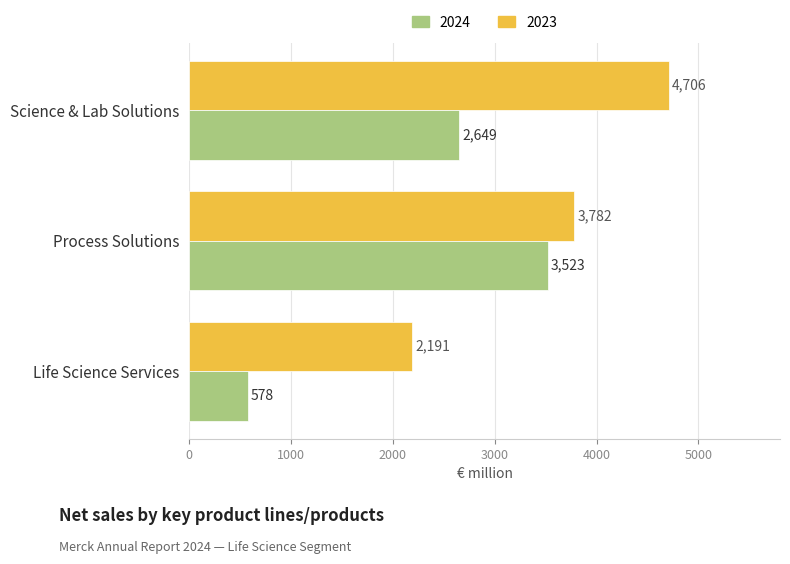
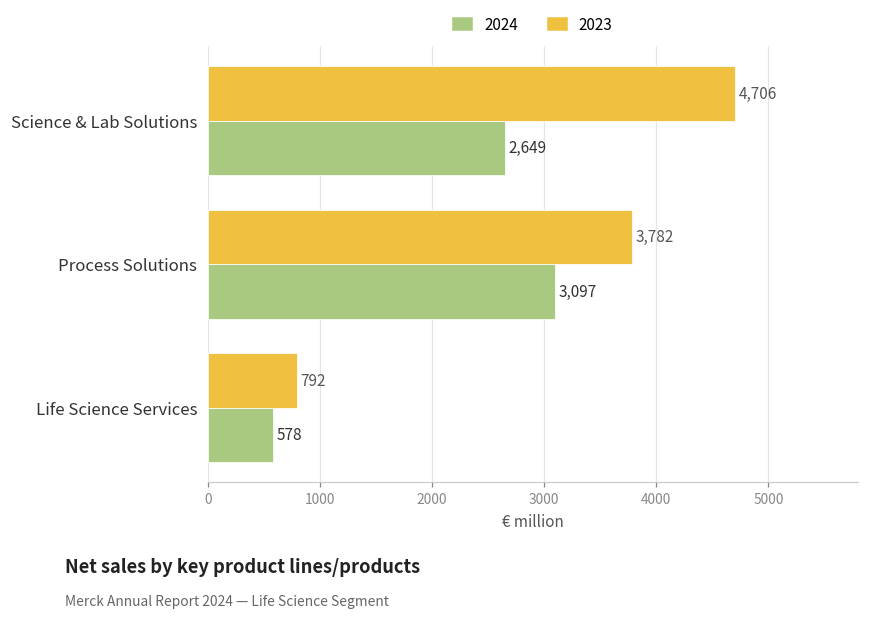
  {
    "2023": {
      "Science & Lab Solutions": "4,706",
      "Process Solutions": "3,782",
-     "Life Science Services": "2,191"
+     "Life Science Services": "792"
    },
    "2024": {
      "Science & Lab Solutions": "2,649",
-     "Process Solutions": "3,523",
+     "Process Solutions": "3,097",
      "Life Science Services": "578"
    }
  }
